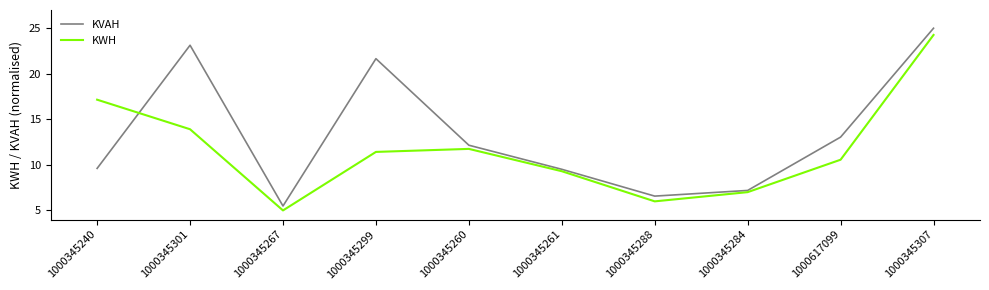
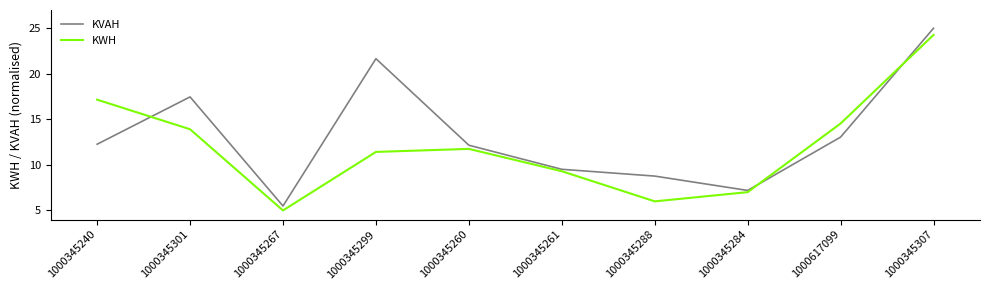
  {
    "KVAH": {
-     "1000345240": 10,
-     "1000345301": 23,
+     "1000345240": 12,
+     "1000345301": 17,
      "1000345267": 5,
      "1000345299": 22,
      "1000345260": 12,
-     "1000345288": 7,
+     "1000345288": 9,
      "1000617099": 13,
      "1000345307": 25
    },
    "KWH": {
      "1000345240": 17,
      "1000345301": 14,
      "1000345267": 5,
      "1000345299": 11,
      "1000345260": 12,
      "1000345288": 6,
-     "1000617099": 11,
+     "1000617099": 15,
      "1000345307": 24
    }
  }
